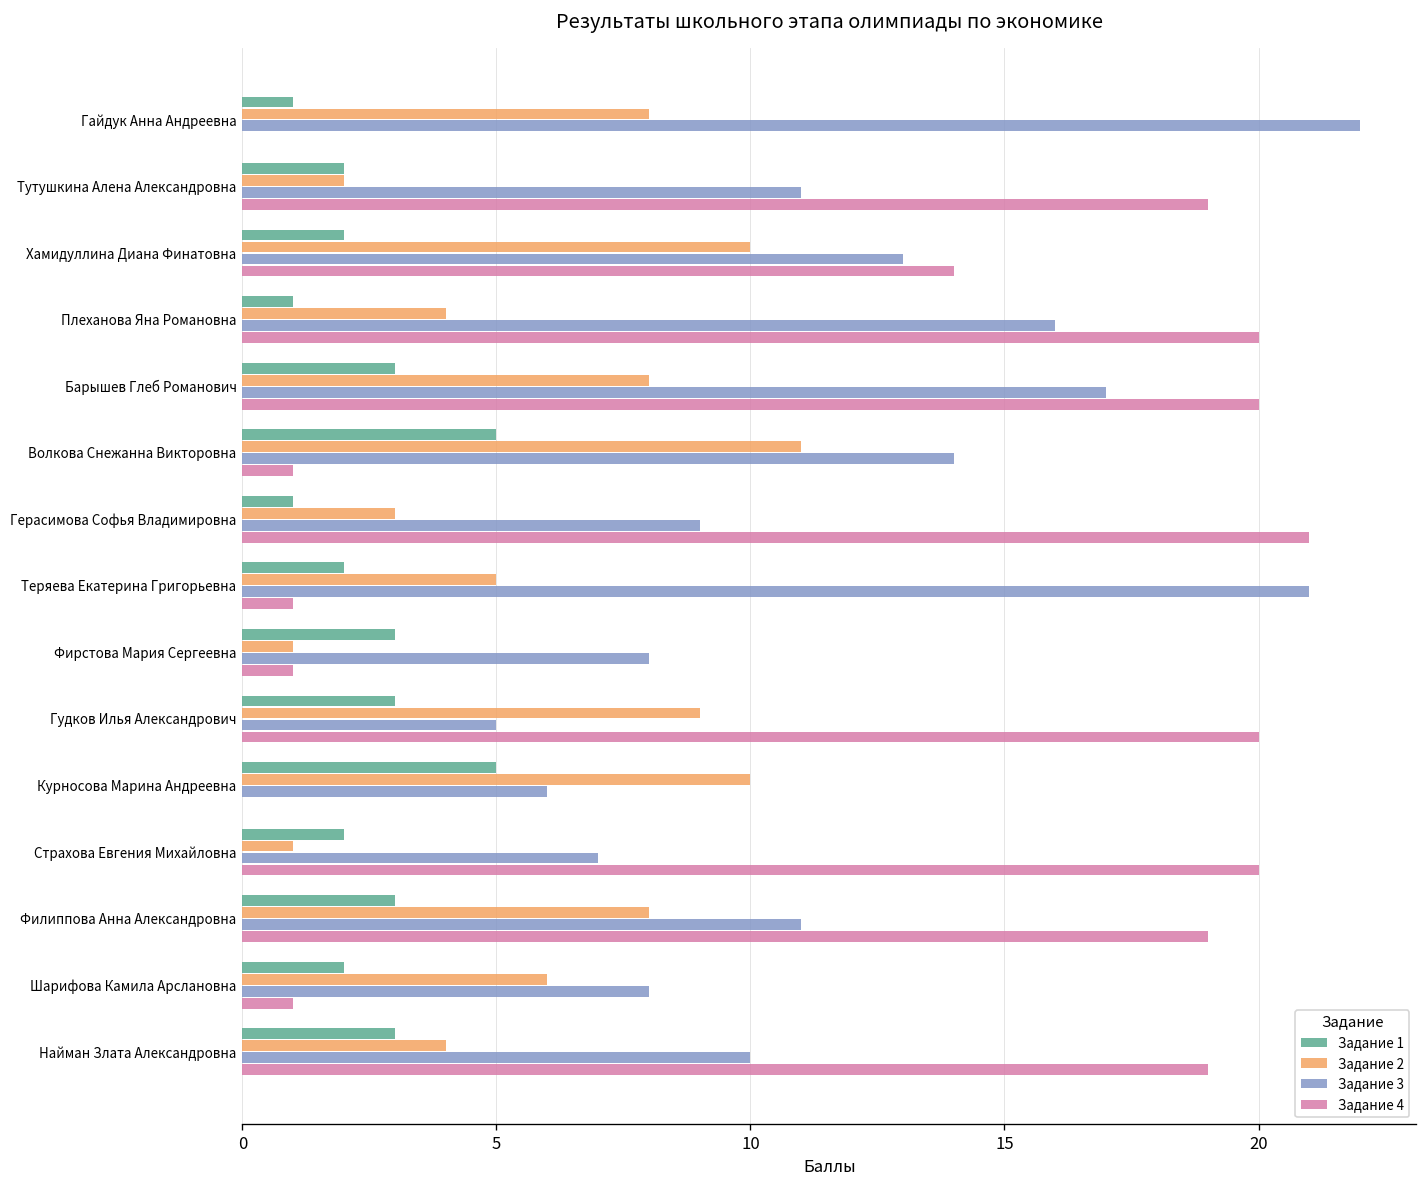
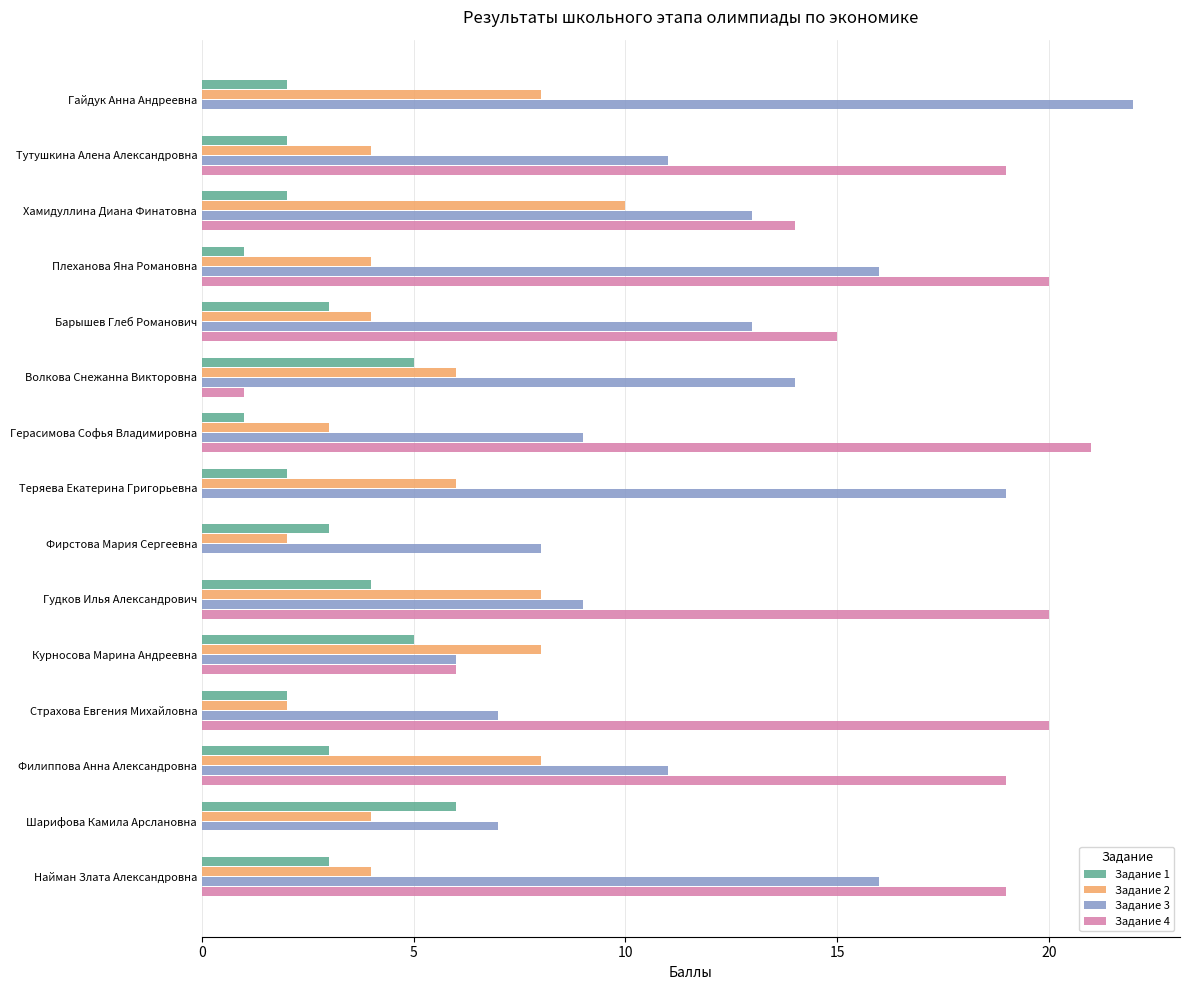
  {
    "Задание 1": {
-     "Гайдук Анна Андреевна": 1,
+     "Гайдук Анна Андреевна": 2,
      "Тутушкина Алена Александровна": 2,
      "Хамидуллина Диана Финатовна": 2,
      "Плеханова Яна Романовна": 1,
      "Барышев Глеб Романович": 3,
      "Волкова Снежанна Викторовна": 5,
      "Герасимова Софья Владимировна": 1,
      "Теряева Екатерина Григорьевна": 2,
      "Фирстова Мария Сергеевна": 3,
-     "Гудков Илья Александрович": 3,
+     "Гудков Илья Александрович": 4,
      "Курносова Марина Андреевна": 5,
      "Страхова Евгения Михайловна": 2,
      "Филиппова Анна Александровна": 3,
-     "Шарифова Камила Арслановна": 2,
+     "Шарифова Камила Арслановна": 6,
      "Найман Злата Александровна": 3
    },
    "Задание 2": {
      "Гайдук Анна Андреевна": 8,
-     "Тутушкина Алена Александровна": 2,
+     "Тутушкина Алена Александровна": 4,
      "Хамидуллина Диана Финатовна": 10,
      "Плеханова Яна Романовна": 4,
-     "Барышев Глеб Романович": 8,
-     "Волкова Снежанна Викторовна": 11,
+     "Барышев Глеб Романович": 4,
+     "Волкова Снежанна Викторовна": 6,
      "Герасимова Софья Владимировна": 3,
-     "Теряева Екатерина Григорьевна": 5,
-     "Фирстова Мария Сергеевна": 1,
-     "Гудков Илья Александрович": 9,
-     "Курносова Марина Андреевна": 10,
-     "Страхова Евгения Михайловна": 1,
+     "Теряева Екатерина Григорьевна": 6,
+     "Фирстова Мария Сергеевна": 2,
+     "Гудков Илья Александрович": 8,
+     "Курносова Марина Андреевна": 8,
+     "Страхова Евгения Михайловна": 2,
      "Филиппова Анна Александровна": 8,
-     "Шарифова Камила Арслановна": 6,
+     "Шарифова Камила Арслановна": 4,
      "Найман Злата Александровна": 4
    },
    "Задание 3": {
      "Гайдук Анна Андреевна": 22,
      "Тутушкина Алена Александровна": 11,
      "Хамидуллина Диана Финатовна": 13,
      "Плеханова Яна Романовна": 16,
-     "Барышев Глеб Романович": 17,
+     "Барышев Глеб Романович": 13,
      "Волкова Снежанна Викторовна": 14,
      "Герасимова Софья Владимировна": 9,
-     "Теряева Екатерина Григорьевна": 21,
+     "Теряева Екатерина Григорьевна": 19,
      "Фирстова Мария Сергеевна": 8,
-     "Гудков Илья Александрович": 5,
+     "Гудков Илья Александрович": 9,
      "Курносова Марина Андреевна": 6,
      "Страхова Евгения Михайловна": 7,
      "Филиппова Анна Александровна": 11,
-     "Шарифова Камила Арслановна": 8,
-     "Найман Злата Александровна": 10
+     "Шарифова Камила Арслановна": 7,
+     "Найман Злата Александровна": 16
    },
    "Задание 4": {
      "Гайдук Анна Андреевна": 0,
      "Тутушкина Алена Александровна": 19,
      "Хамидуллина Диана Финатовна": 14,
      "Плеханова Яна Романовна": 20,
-     "Барышев Глеб Романович": 20,
+     "Барышев Глеб Романович": 15,
      "Волкова Снежанна Викторовна": 1,
      "Герасимова Софья Владимировна": 21,
-     "Теряева Екатерина Григорьевна": 1,
-     "Фирстова Мария Сергеевна": 1,
+     "Теряева Екатерина Григорьевна": 0,
+     "Фирстова Мария Сергеевна": 0,
      "Гудков Илья Александрович": 20,
-     "Курносова Марина Андреевна": 0,
+     "Курносова Марина Андреевна": 6,
      "Страхова Евгения Михайловна": 20,
      "Филиппова Анна Александровна": 19,
-     "Шарифова Камила Арслановна": 1,
+     "Шарифова Камила Арслановна": 0,
      "Найман Злата Александровна": 19
    }
  }
